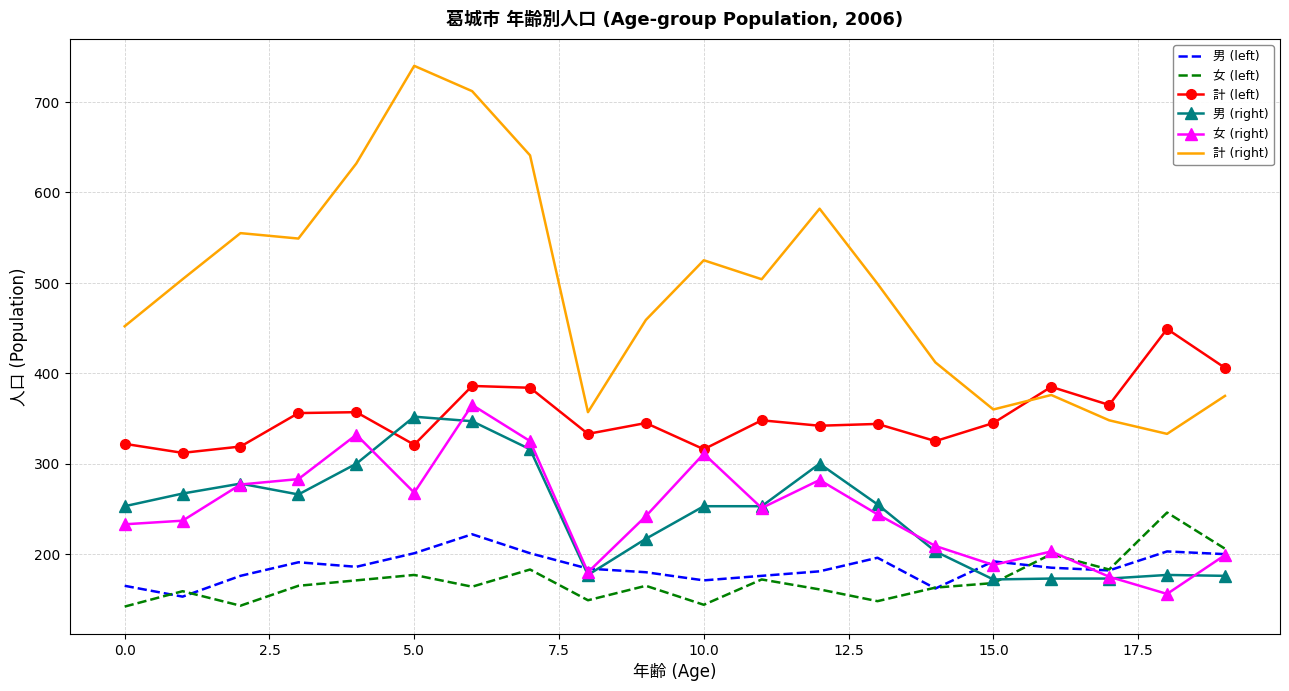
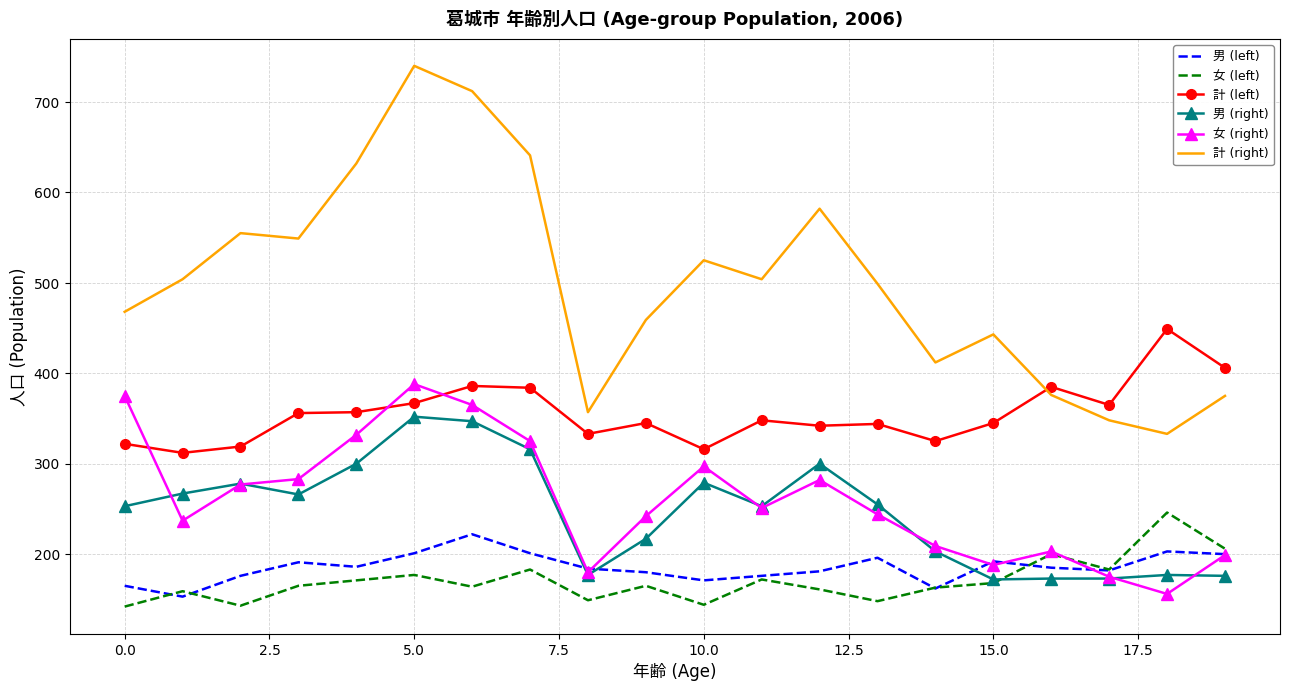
  {
    "男 (left)": {
      "0.0": 170,
      "5.0": 200,
      "10.0": 170,
      "15.0": 190
    },
    "女 (left)": {
      "0.0": 140,
      "5.0": 180,
      "10.0": 140,
      "15.0": 170
    },
    "計 (left)": {
      "0.0": 320,
-     "5.0": 320,
+     "5.0": 370,
      "10.0": 320,
      "15.0": 350
    },
    "男 (right)": {
      "0.0": 250,
      "5.0": 350,
-     "10.0": 250,
+     "10.0": 280,
      "15.0": 170
    },
    "女 (right)": {
-     "0.0": 230,
-     "5.0": 270,
-     "10.0": 310,
+     "0.0": 380,
+     "5.0": 390,
+     "10.0": 300,
      "15.0": 190
    },
    "計 (right)": {
-     "0.0": 450,
+     "0.0": 470,
      "5.0": 740,
      "10.0": 530,
-     "15.0": 360
+     "15.0": 440
    }
  }
